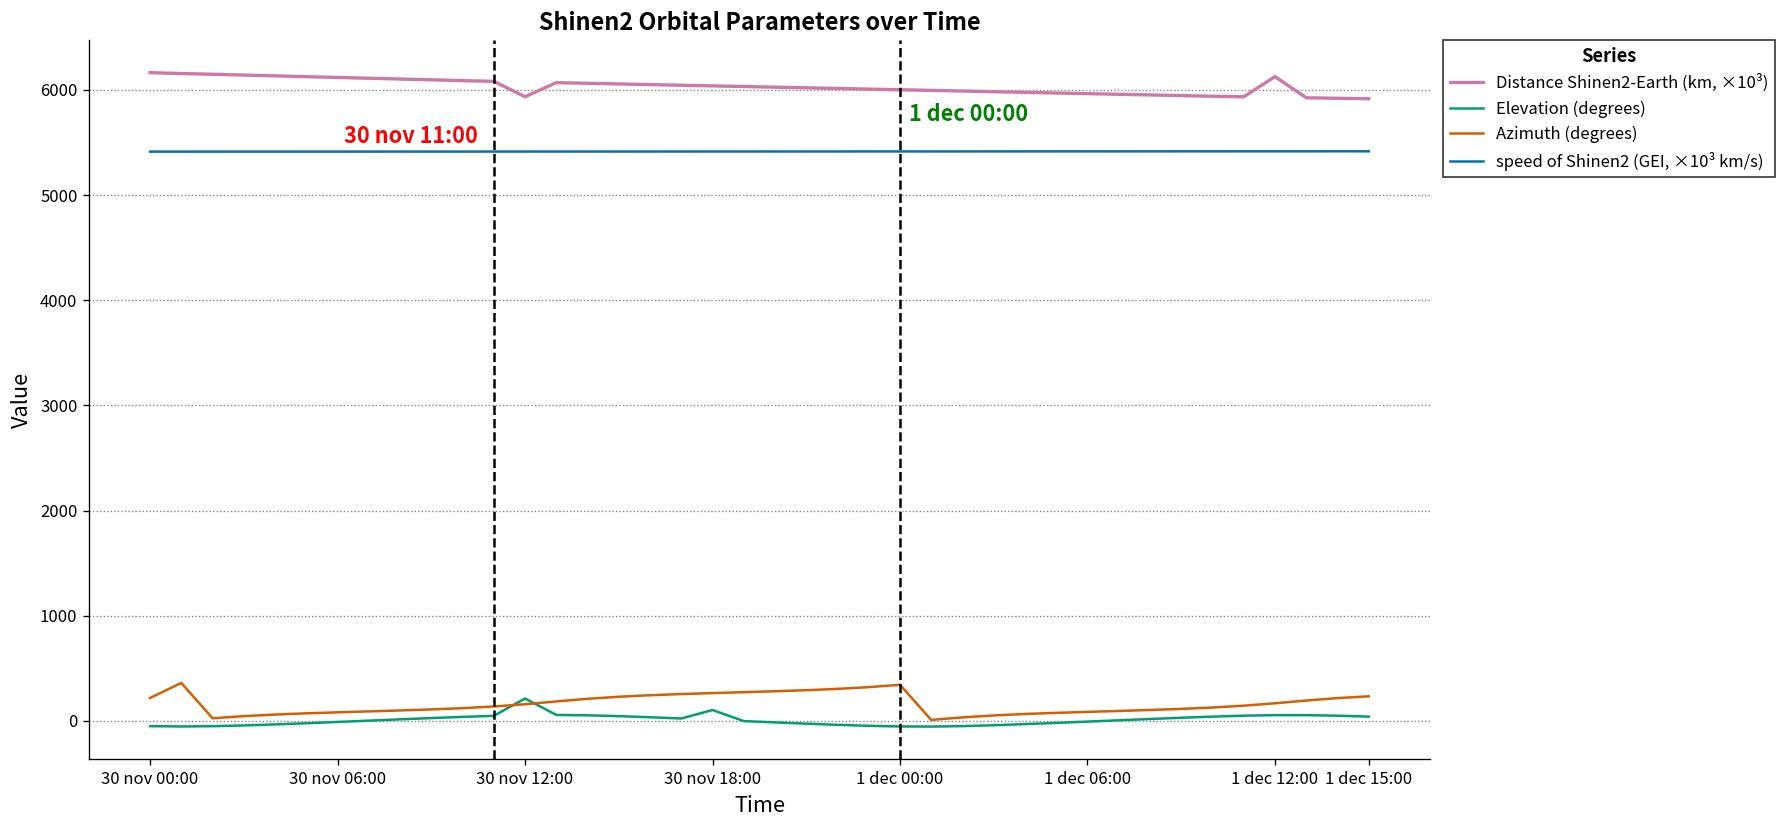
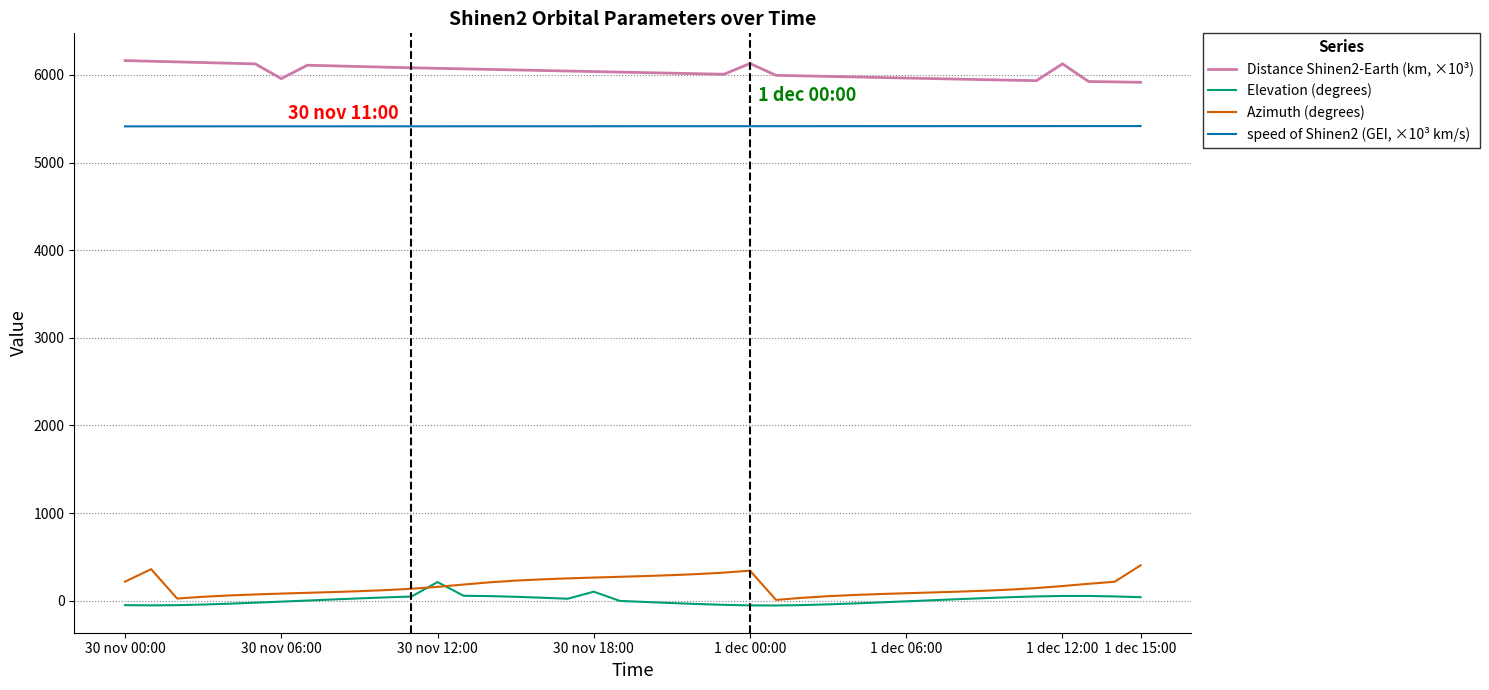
  {
    "Distance Shinen2-Earth (km, ×10³)": {
      "30 nov 00:00": 6200,
-     "30 nov 06:00": 6100,
-     "30 nov 12:00": 5900,
+     "30 nov 06:00": 6000,
+     "30 nov 12:00": 6100,
      "30 nov 18:00": 6000,
-     "1 dec 00:00": 6000,
+     "1 dec 00:00": 6100,
      "1 dec 06:00": 6000,
      "1 dec 12:00": 6100,
      "1 dec 15:00": 5900
    },
    "Elevation (degrees)": {
      "30 nov 00:00": -100,
      "30 nov 06:00": 0,
      "30 nov 12:00": 200,
      "30 nov 18:00": 100,
      "1 dec 00:00": -100,
      "1 dec 06:00": 0,
      "1 dec 12:00": 100,
      "1 dec 15:00": 0
    },
    "Azimuth (degrees)": {
      "30 nov 00:00": 200,
      "30 nov 06:00": 100,
      "30 nov 12:00": 200,
      "30 nov 18:00": 300,
      "1 dec 00:00": 300,
      "1 dec 06:00": 100,
      "1 dec 12:00": 200,
-     "1 dec 15:00": 200
+     "1 dec 15:00": 400
    },
    "speed of Shinen2 (GEI, ×10³ km/s)": {
      "30 nov 00:00": 5400,
      "30 nov 06:00": 5400,
      "30 nov 12:00": 5400,
      "30 nov 18:00": 5400,
      "1 dec 00:00": 5400,
      "1 dec 06:00": 5400,
      "1 dec 12:00": 5400,
      "1 dec 15:00": 5400
    }
  }
